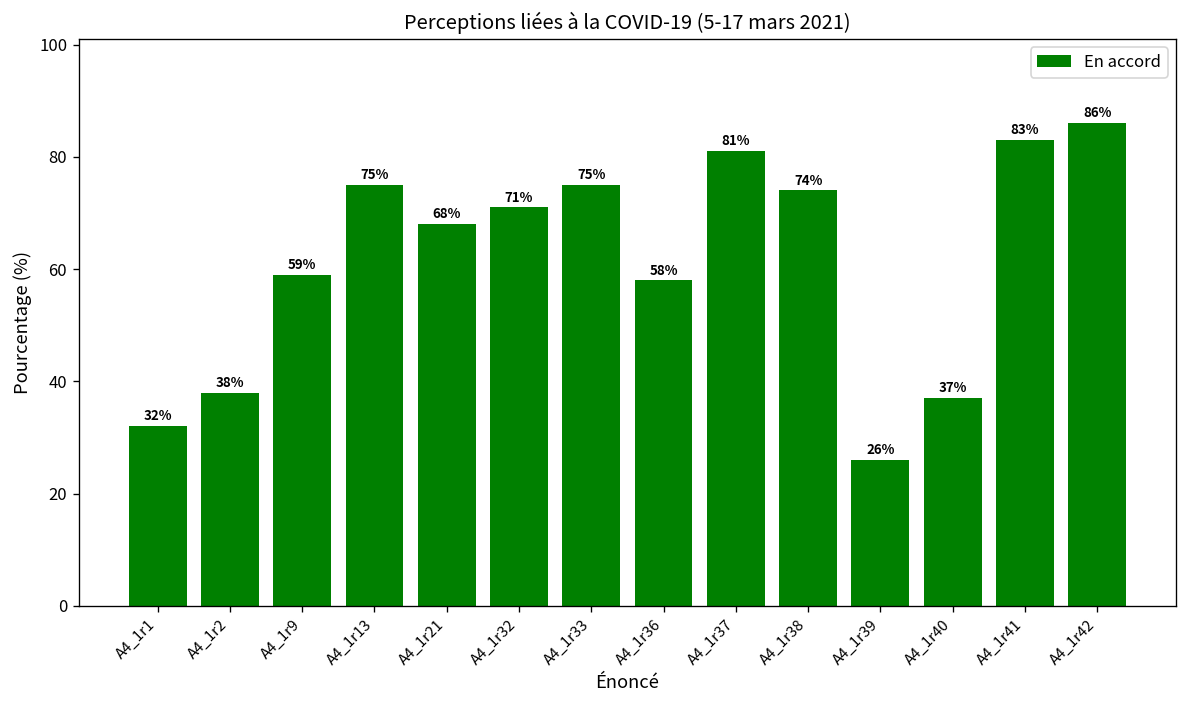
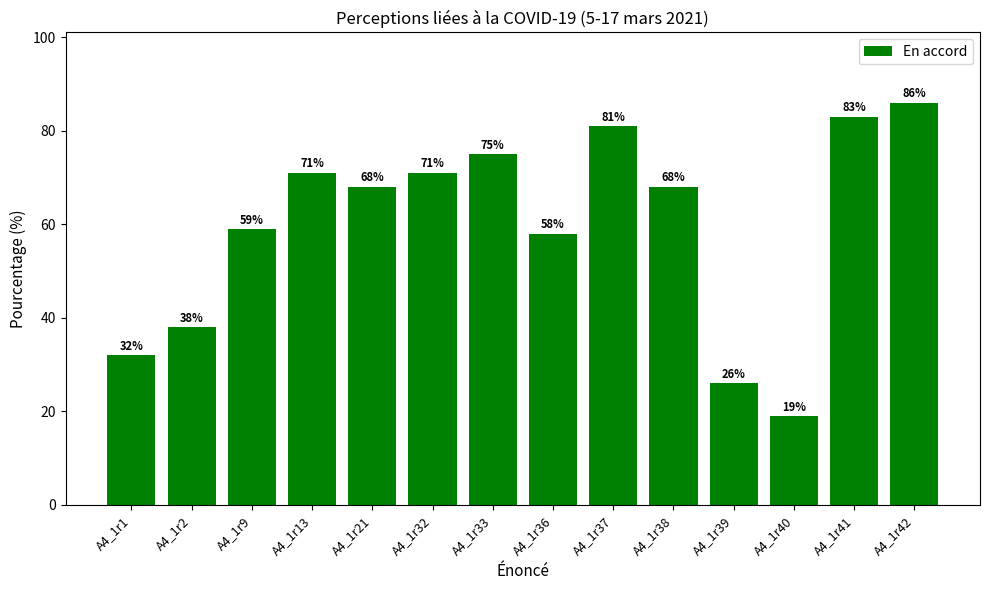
  {
    "A4_1r1": "32%",
    "A4_1r2": "38%",
    "A4_1r9": "59%",
-   "A4_1r13": "75%",
+   "A4_1r13": "71%",
    "A4_1r21": "68%",
    "A4_1r32": "71%",
    "A4_1r33": "75%",
    "A4_1r36": "58%",
    "A4_1r37": "81%",
-   "A4_1r38": "74%",
+   "A4_1r38": "68%",
    "A4_1r39": "26%",
-   "A4_1r40": "37%",
+   "A4_1r40": "19%",
    "A4_1r41": "83%",
    "A4_1r42": "86%"
  }
